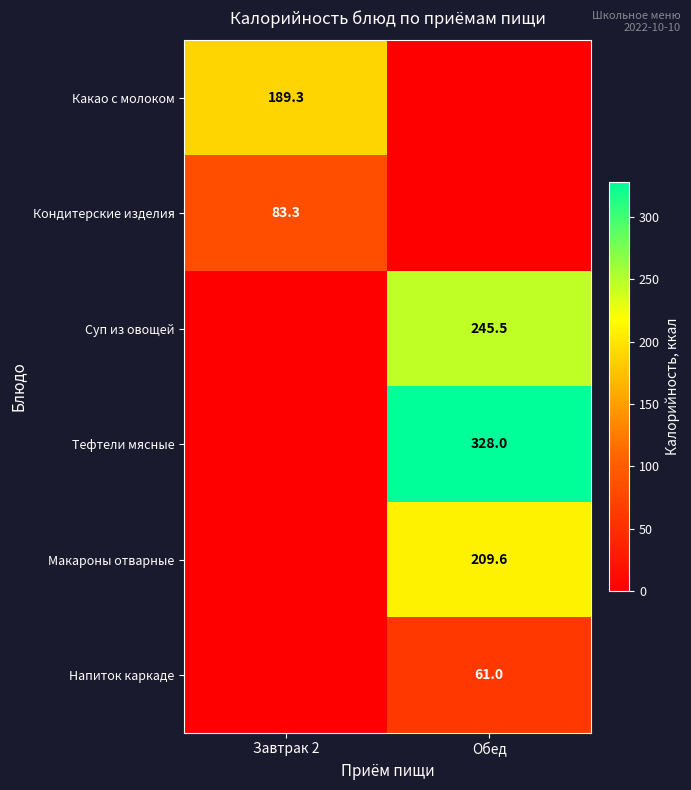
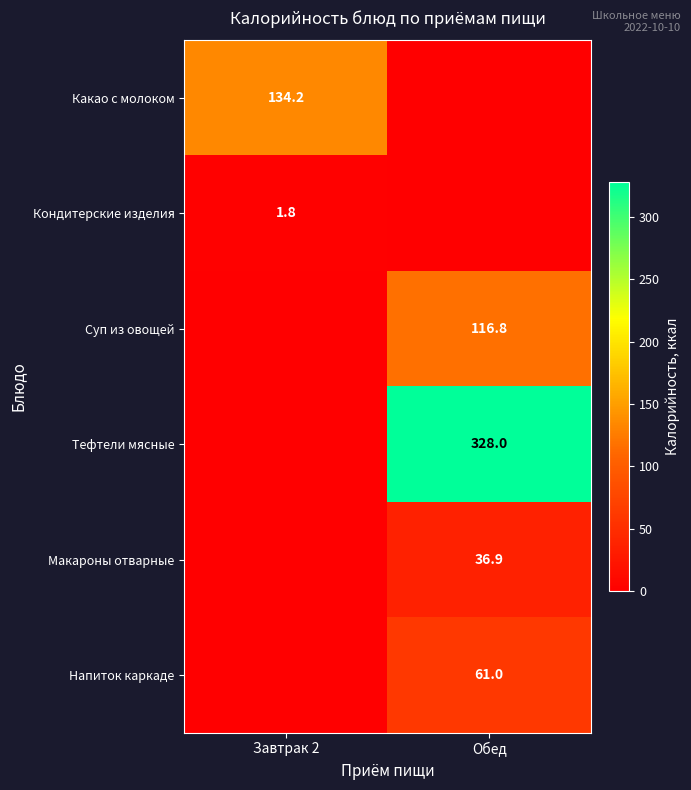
  {
    "Какао с молоком": {
-     "Завтрак 2": 189.3
+     "Завтрак 2": 134.2
    },
    "Кондитерские изделия": {
-     "Завтрак 2": 83.3
+     "Завтрак 2": 1.8
    },
    "Суп из овощей": {
-     "Обед": 245.5
+     "Обед": 116.8
    },
    "Тефтели мясные": {
      "Обед": 328.0
    },
    "Макароны отварные": {
-     "Обед": 209.6
+     "Обед": 36.9
    },
    "Напиток каркаде": {
      "Обед": 61.0
    }
  }
